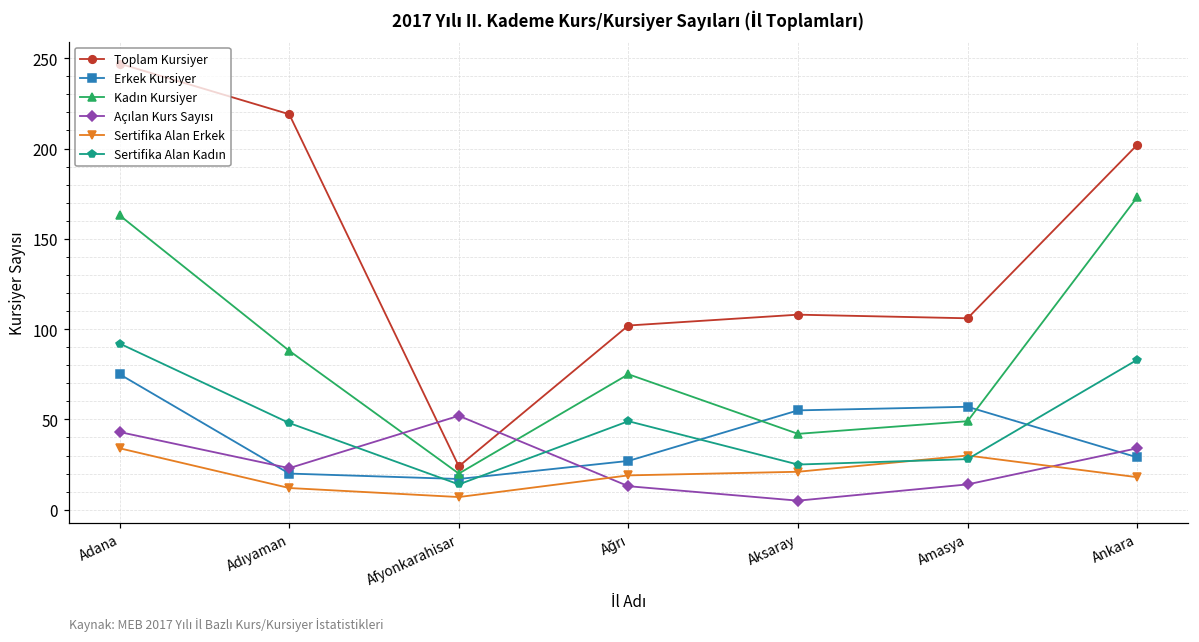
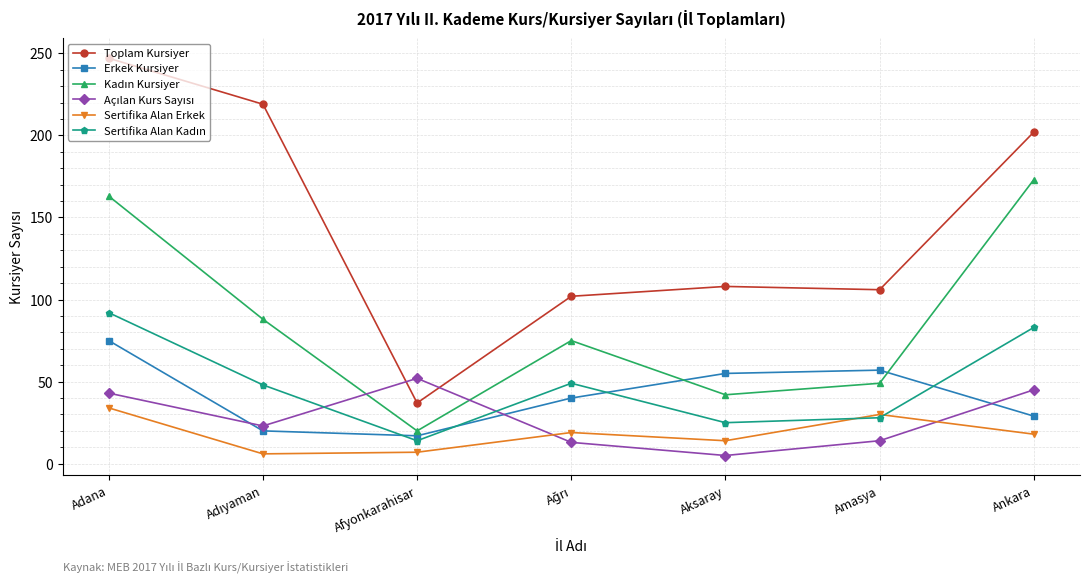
  {
    "Toplam Kursiyer": {
      "Adıyaman": 219,
-     "Afyonkarahisar": 24,
+     "Afyonkarahisar": 37,
      "Ağrı": 102,
      "Aksaray": 108,
      "Amasya": 106,
      "Ankara": 202
    },
    "Erkek Kursiyer": {
      "Adana": 75,
      "Adıyaman": 20,
      "Afyonkarahisar": 17,
-     "Ağrı": 27,
+     "Ağrı": 40,
      "Aksaray": 55,
      "Amasya": 57,
      "Ankara": 29
    },
    "Açılan Kurs Sayısı": {
      "Adana": 43,
      "Adıyaman": 23,
      "Afyonkarahisar": 52,
      "Ağrı": 13,
      "Aksaray": 5,
      "Amasya": 14,
-     "Ankara": 34
+     "Ankara": 45
    },
    "Sertifika Alan Erkek": {
      "Adana": 34,
-     "Adıyaman": 12,
+     "Adıyaman": 6,
      "Afyonkarahisar": 7,
      "Ağrı": 19,
-     "Aksaray": 21,
+     "Aksaray": 14,
      "Amasya": 30,
      "Ankara": 18
    }
  }
